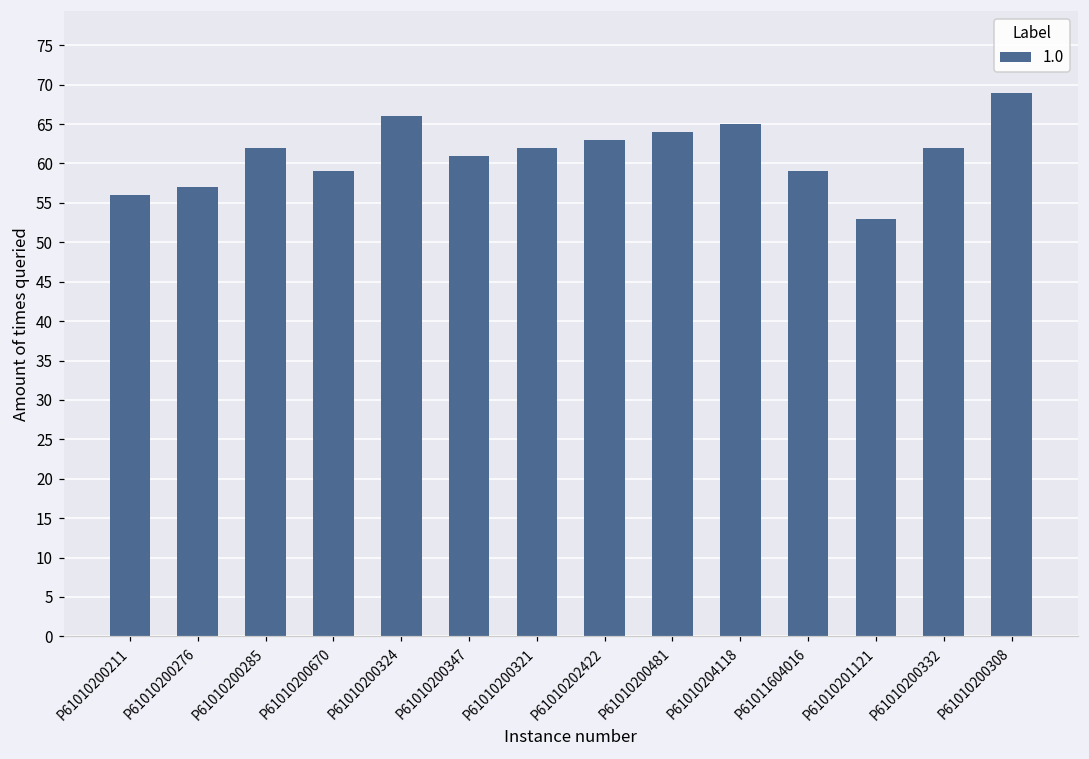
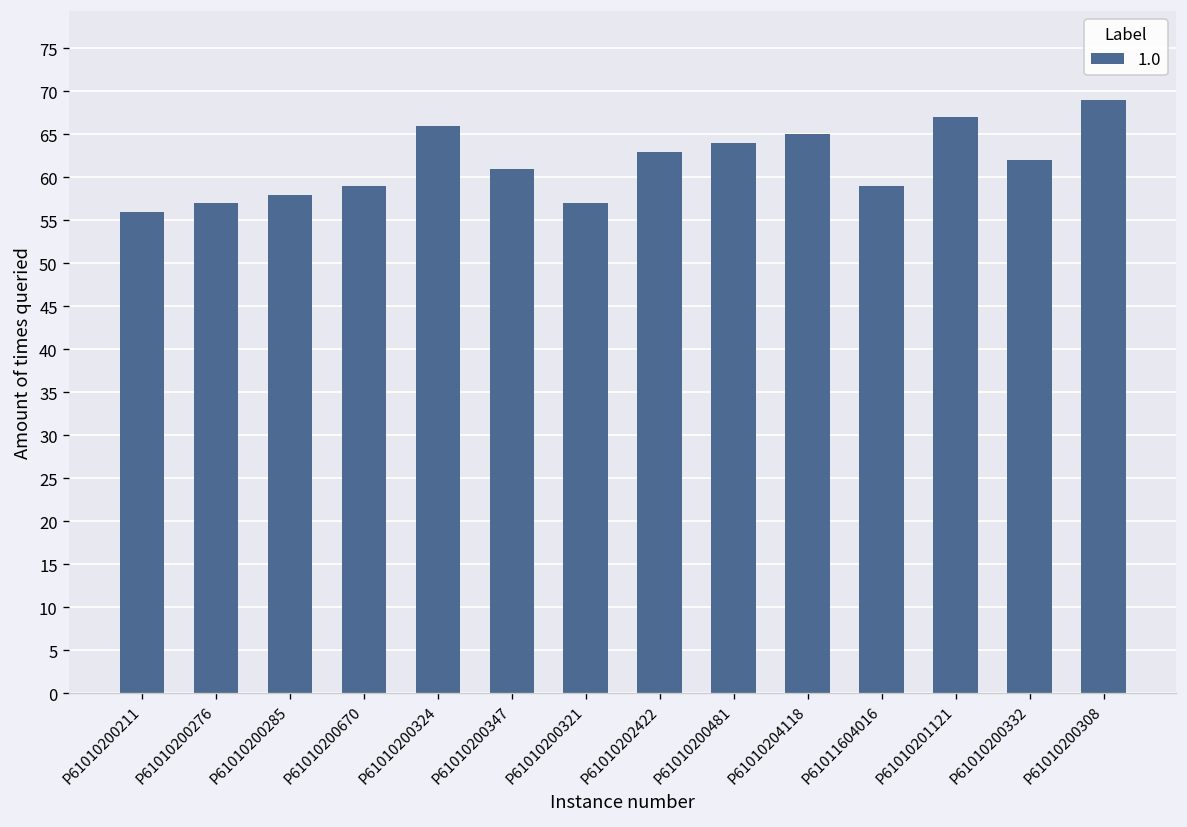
  {
    "P61010200211": 56,
    "P61010200276": 57,
-   "P61010200285": 62,
+   "P61010200285": 58,
    "P61010200670": 59,
    "P61010200324": 66,
    "P61010200347": 61,
-   "P61010200321": 62,
+   "P61010200321": 57,
    "P61010202422": 63,
    "P61010200481": 64,
    "P61010204118": 65,
    "P61011604016": 59,
-   "P61010201121": 53,
+   "P61010201121": 67,
    "P61010200332": 62,
    "P61010200308": 69
  }
